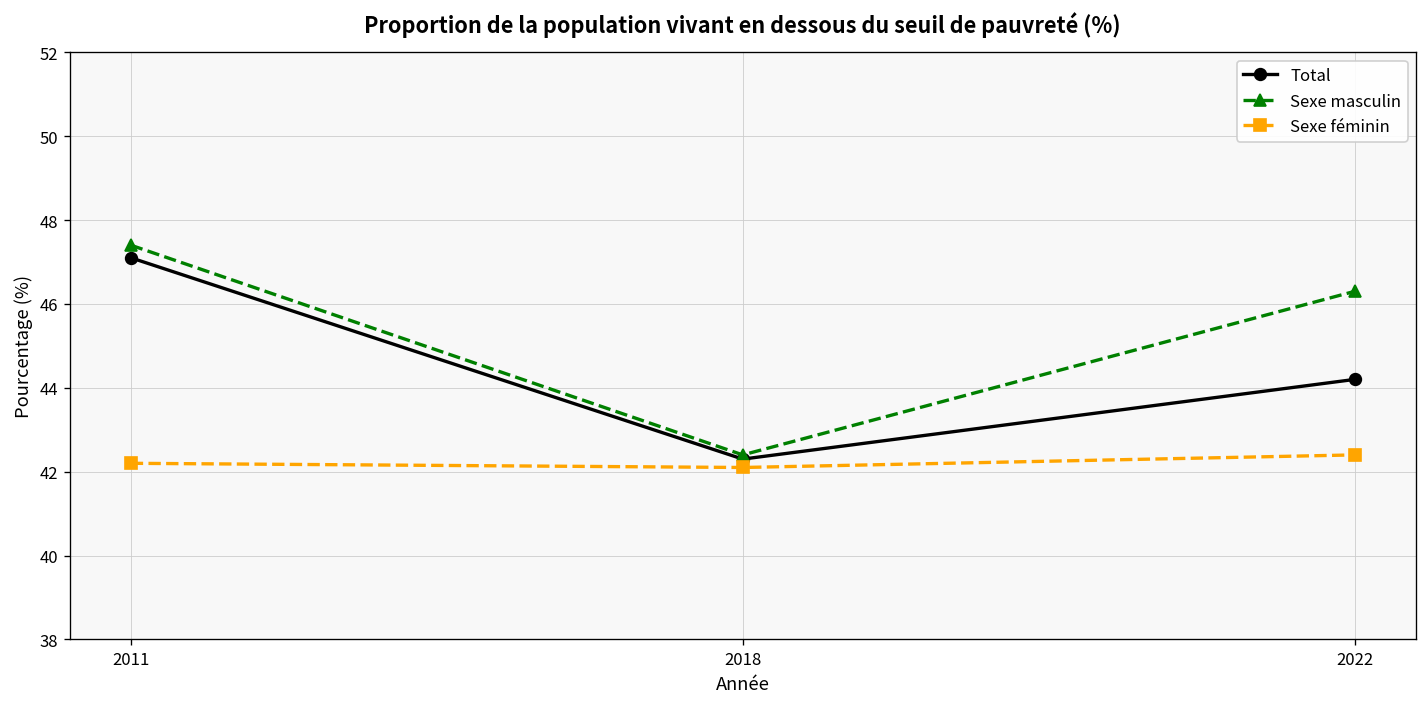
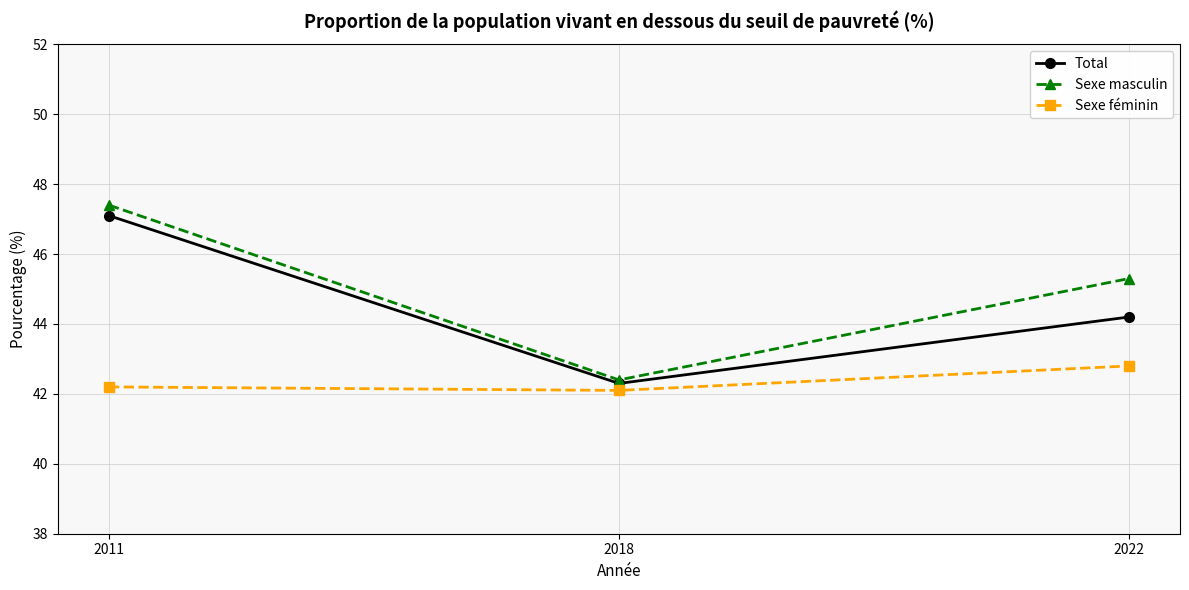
  {
    "Total": {
      "2011": 47.1,
      "2018": 42.3,
      "2022": 44.2
    },
    "Sexe masculin": {
      "2011": 47.4,
      "2018": 42.4,
-     "2022": 46.3
+     "2022": 45.3
    },
    "Sexe féminin": {
      "2011": 42.2,
      "2018": 42.1,
-     "2022": 42.4
+     "2022": 42.8
    }
  }
